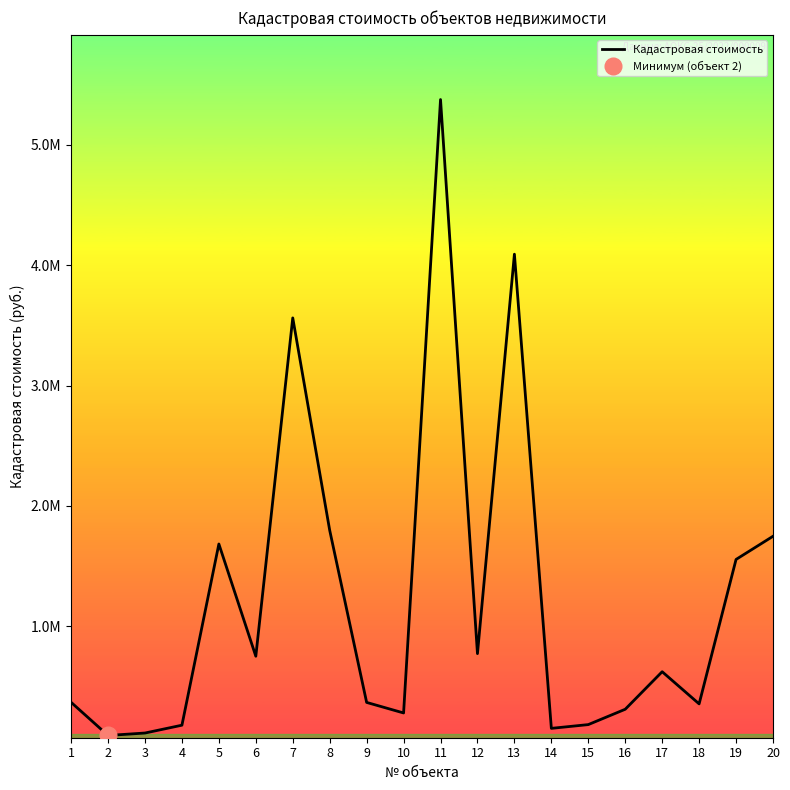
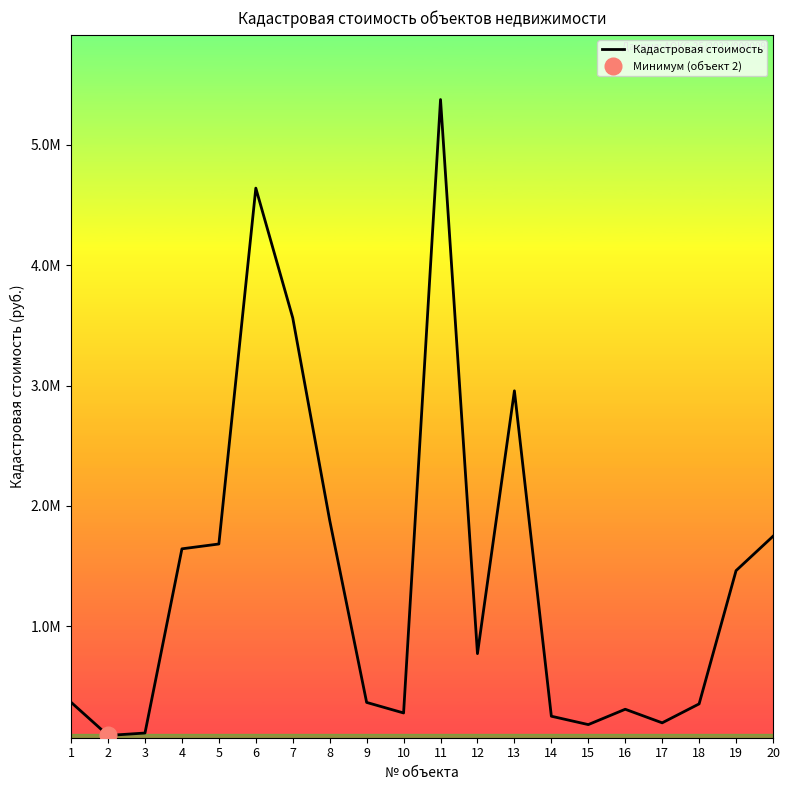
  {
    "Кадастровая стоимость": {
      "1": 370000,
      "3": 110000,
-     "4": 180000,
+     "4": 1640000,
      "5": 1680000,
-     "6": 750000,
+     "6": 4640000,
      "7": 3560000,
-     "8": 1800000,
+     "8": 1880000,
      "9": 370000,
      "10": 280000,
      "11": 5370000,
      "12": 770000,
-     "13": 4090000,
-     "14": 150000,
+     "13": 2960000,
+     "14": 250000,
      "15": 180000,
      "16": 310000,
-     "17": 620000,
+     "17": 200000,
      "18": 360000,
-     "19": 1560000,
+     "19": 1460000,
      "20": 1750000
    }
  }
